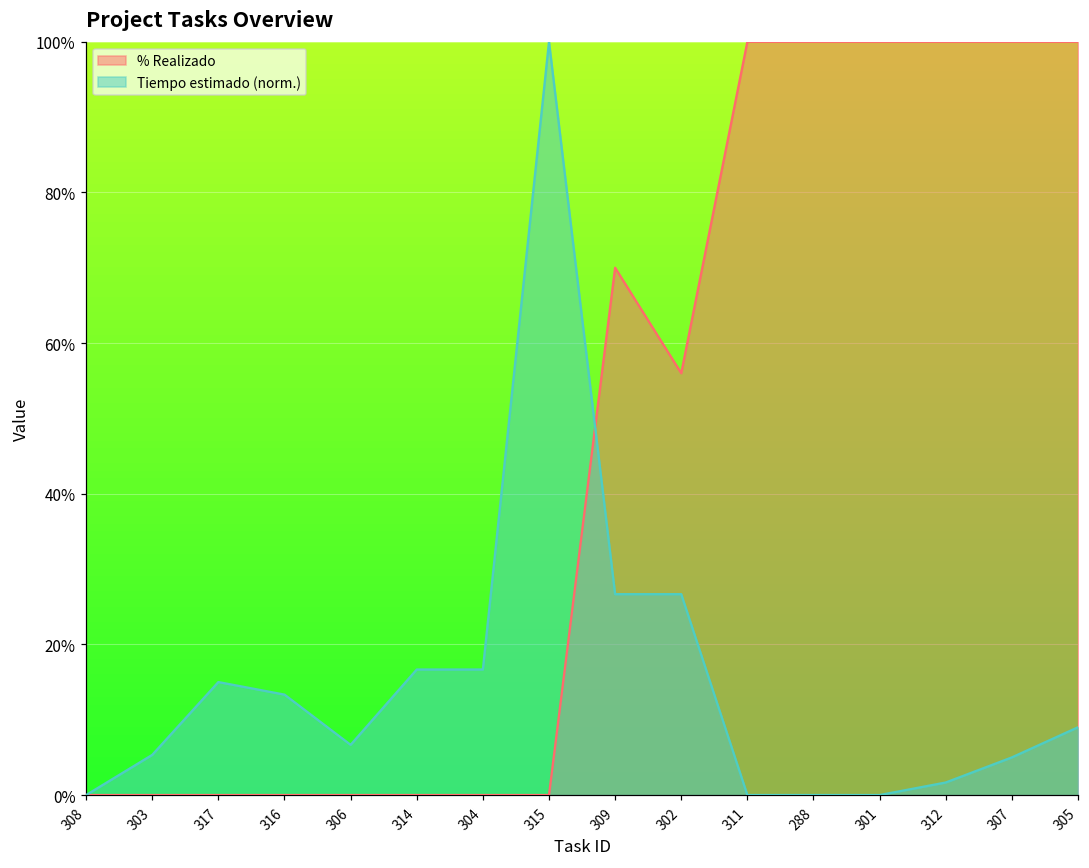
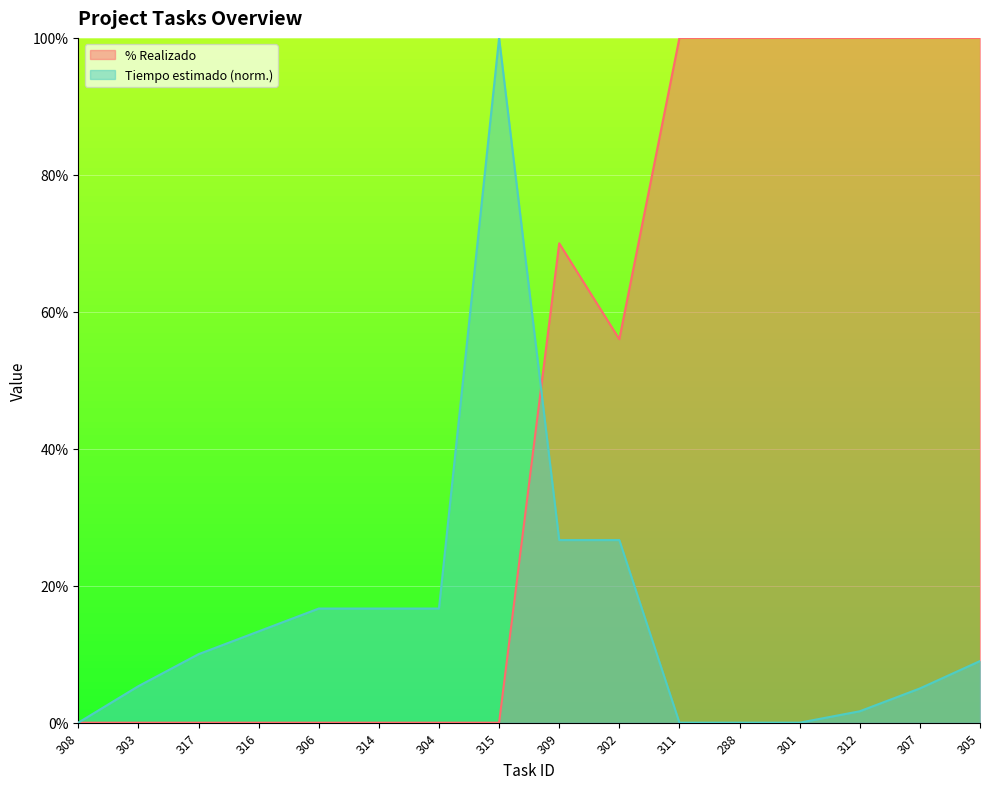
  {
    "% Realizado": {
      "303": "0%",
      "317": "0%",
      "316": "0%",
      "306": "0%",
      "314": "0%",
      "304": "0%",
      "315": "0%",
      "309": "70%",
      "302": "56%",
      "311": "100%",
      "288": "100%",
      "301": "100%",
      "312": "100%",
      "307": "100%",
      "305": "100%"
    },
    "Tiempo estimado (norm.)": {
      "303": "5%",
-     "317": "15%",
+     "317": "10%",
      "316": "13%",
-     "306": "7%",
+     "306": "17%",
      "314": "17%",
      "304": "17%",
      "315": "100%",
      "309": "27%",
      "302": "27%",
      "311": "0%",
      "288": "0%",
      "301": "0%",
      "312": "2%",
      "307": "5%",
      "305": "9%"
    }
  }
